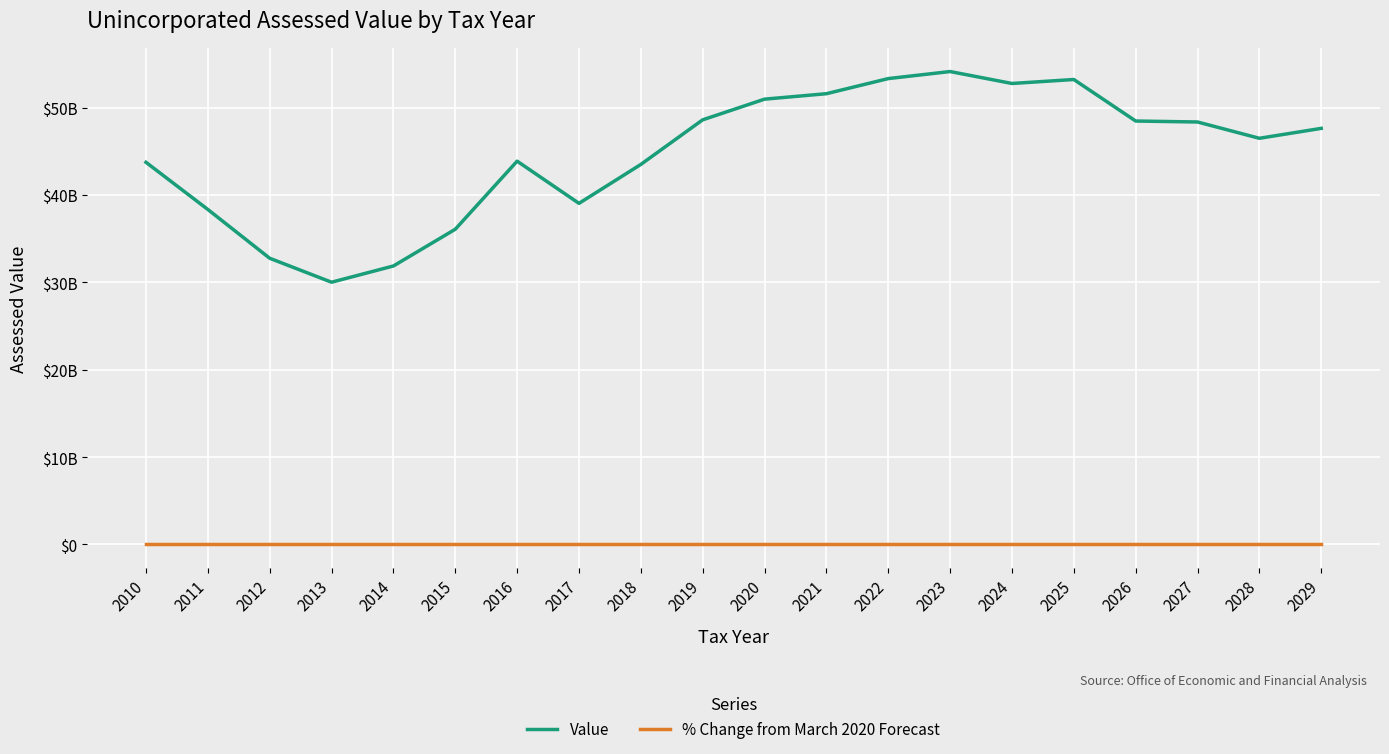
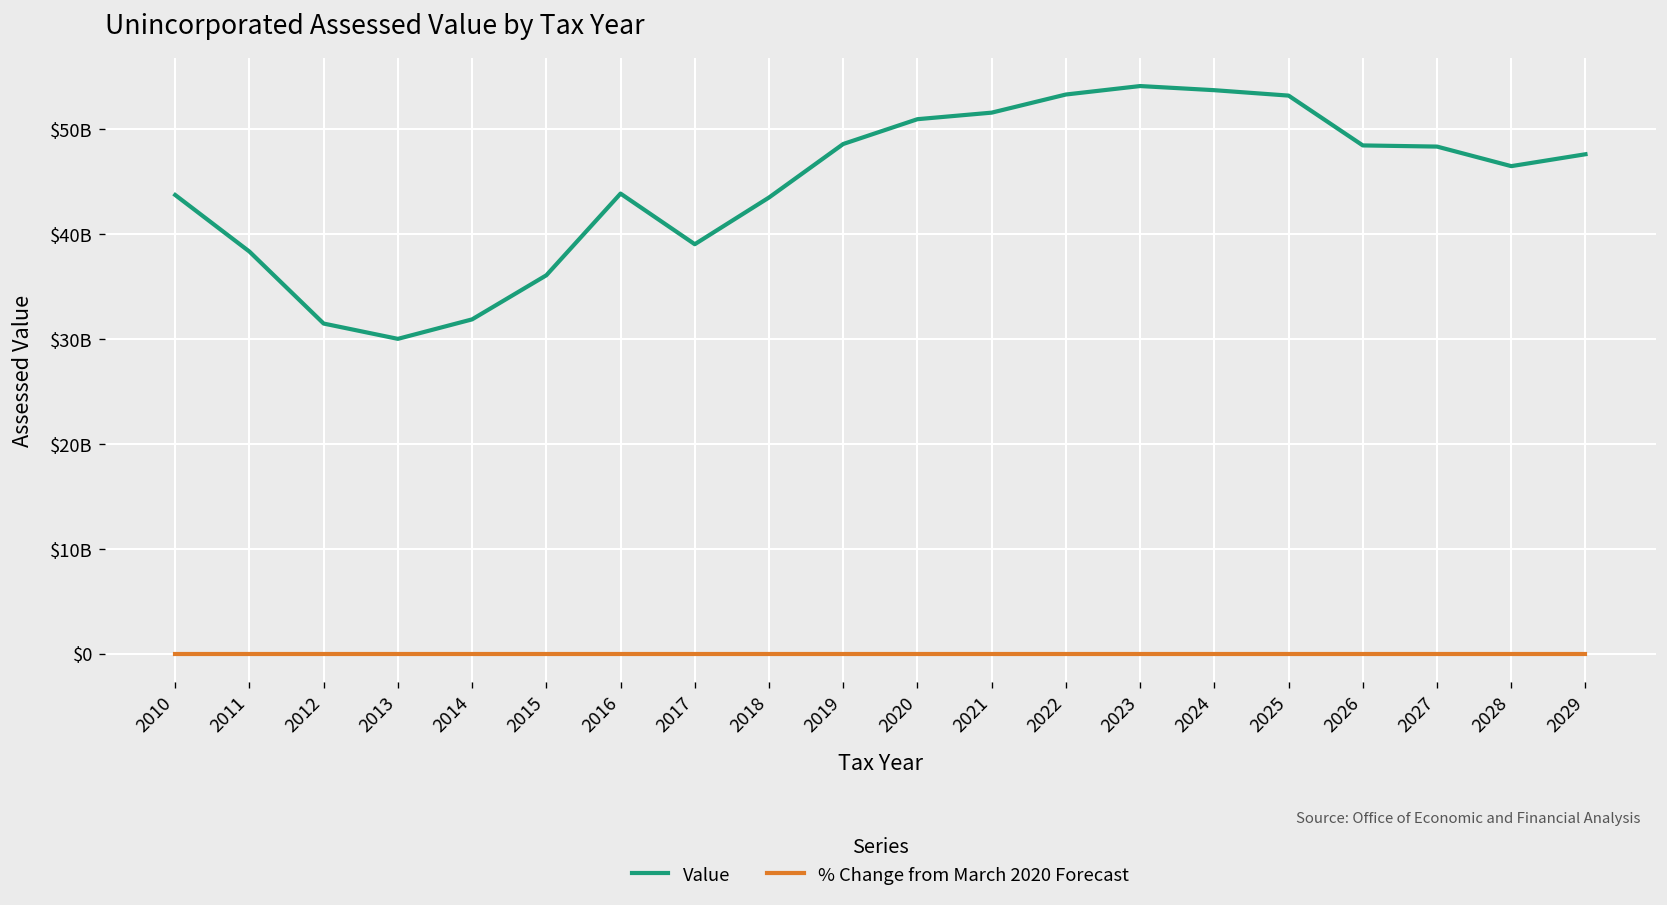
  {
    "Value": {
      "2010": "$44000000000",
      "2011": "$38000000000",
-     "2012": "$33000000000",
+     "2012": "$31000000000",
      "2013": "$30000000000",
      "2014": "$32000000000",
      "2015": "$36000000000",
      "2016": "$44000000000",
      "2017": "$39000000000",
      "2018": "$44000000000",
      "2019": "$49000000000",
      "2020": "$51000000000",
      "2021": "$52000000000",
      "2022": "$53000000000",
      "2023": "$54000000000",
-     "2024": "$53000000000",
+     "2024": "$54000000000",
      "2025": "$53000000000",
      "2026": "$48000000000",
      "2027": "$48000000000",
      "2028": "$46000000000",
      "2029": "$48000000000"
    },
    "% Change from March 2020 Forecast": {
      "2010": "$0",
      "2011": "$0",
      "2012": "$0",
      "2013": "$0",
      "2014": "$0",
      "2015": "$0",
      "2016": "$0",
      "2017": "$0",
      "2018": "$0",
      "2019": "$0",
      "2020": "$0",
      "2021": "$0",
      "2022": "$0",
      "2023": "$0",
      "2024": "$0",
      "2025": "$0",
      "2026": "$0",
      "2027": "$0",
      "2028": "$0",
      "2029": "$0"
    }
  }
